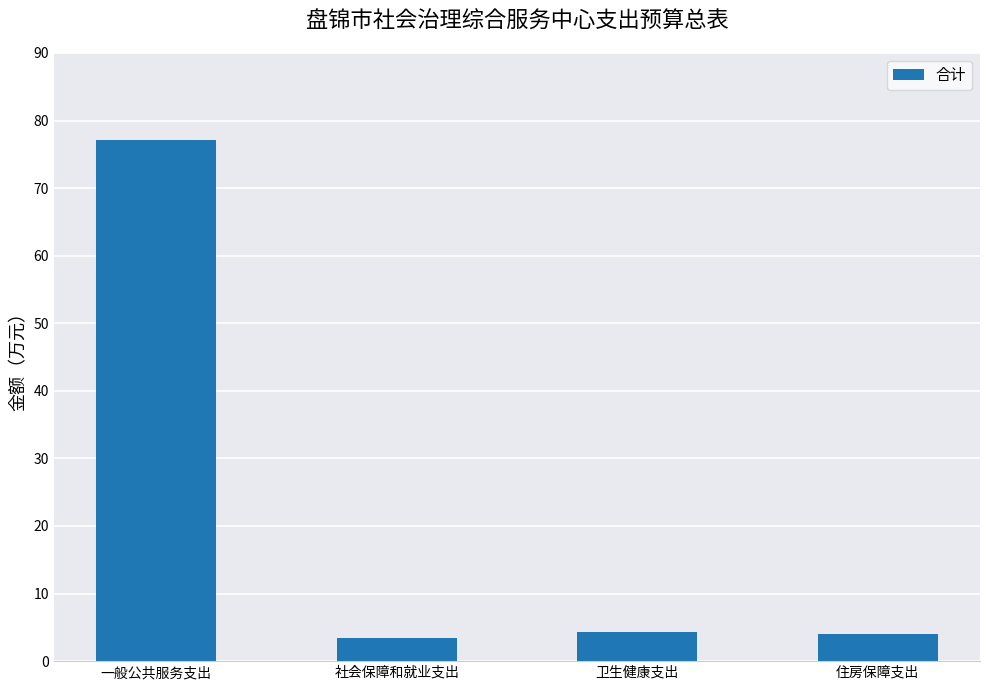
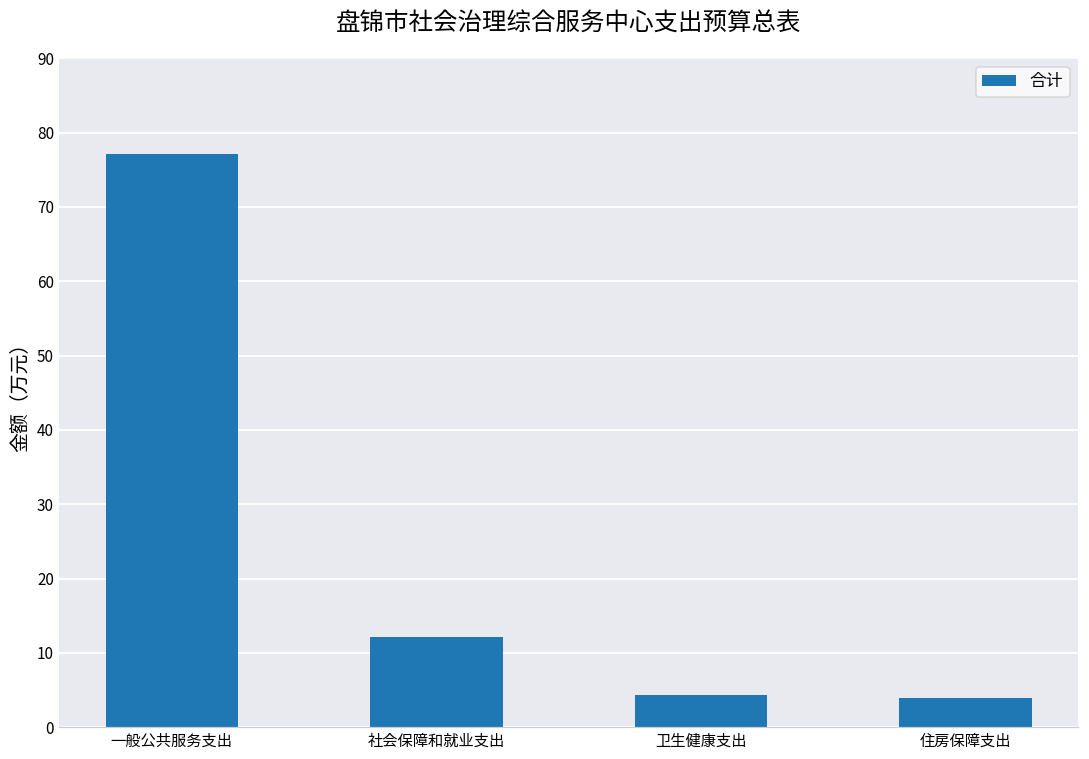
  {
    "一般公共服务支出": 77,
-   "社会保障和就业支出": 3,
+   "社会保障和就业支出": 12,
    "卫生健康支出": 4,
    "住房保障支出": 4
  }
